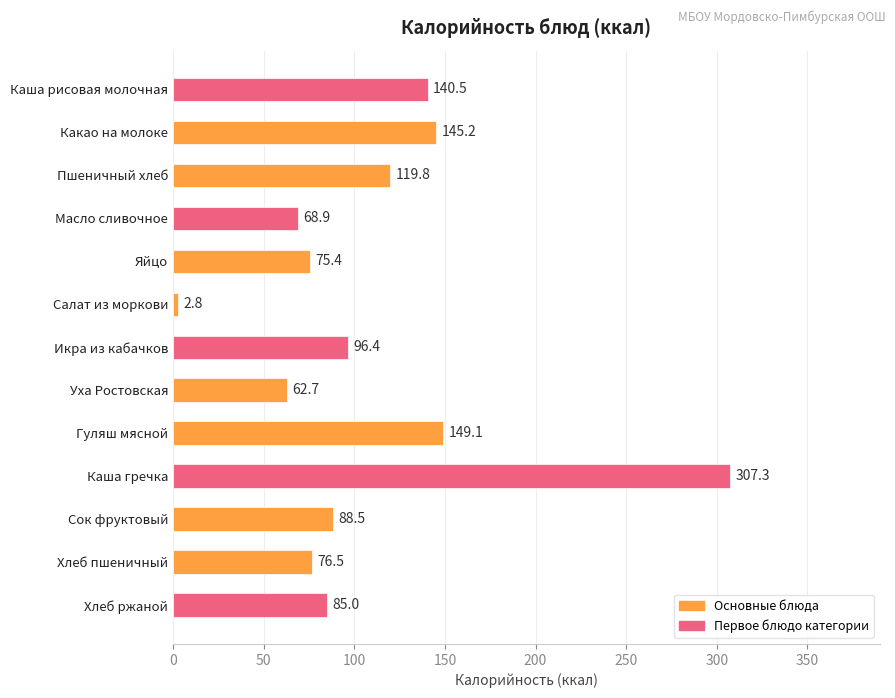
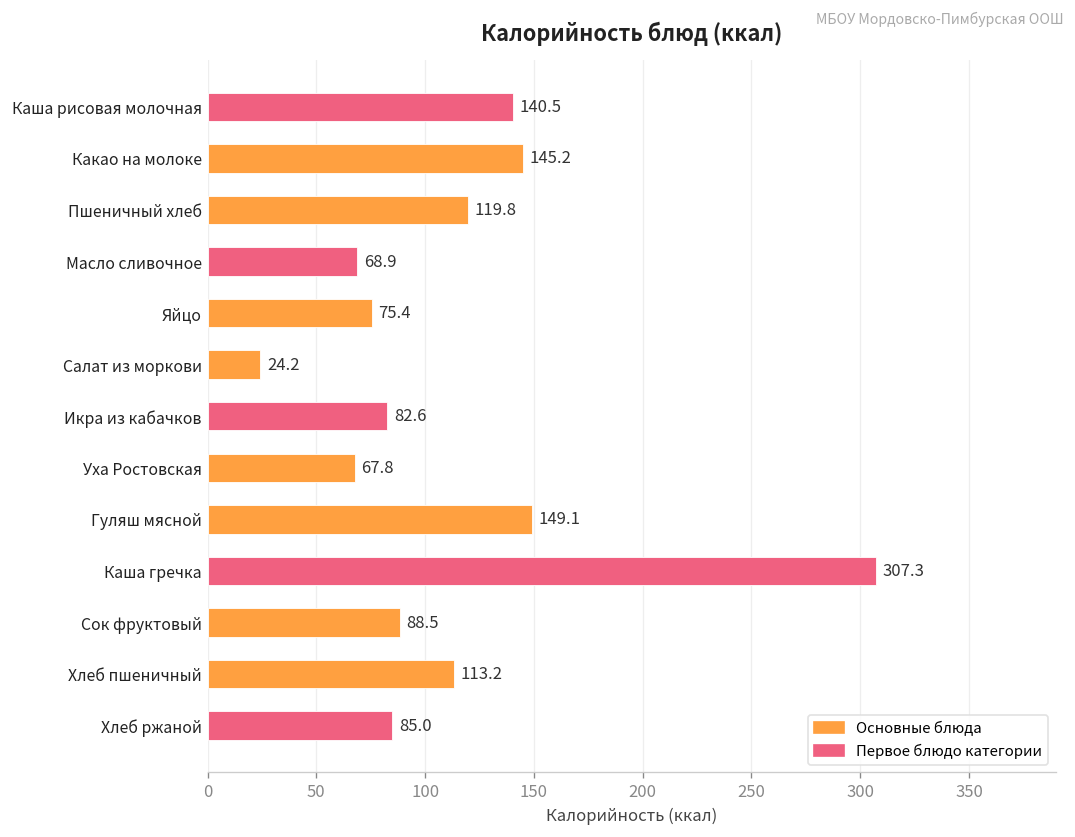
  {
    "Каша рисовая молочная": 140.5,
    "Какао на молоке": 145.2,
    "Пшеничный хлеб": 119.8,
    "Масло сливочное": 68.9,
    "Яйцо": 75.4,
-   "Салат из моркови": 2.8,
-   "Икра из кабачков": 96.4,
-   "Уха Ростовская": 62.7,
+   "Салат из моркови": 24.2,
+   "Икра из кабачков": 82.6,
+   "Уха Ростовская": 67.8,
    "Гуляш мясной": 149.1,
    "Каша гречка": 307.3,
    "Сок фруктовый": 88.5,
-   "Хлеб пшеничный": 76.5,
+   "Хлеб пшеничный": 113.2,
    "Хлеб ржаной": 85.0
  }
